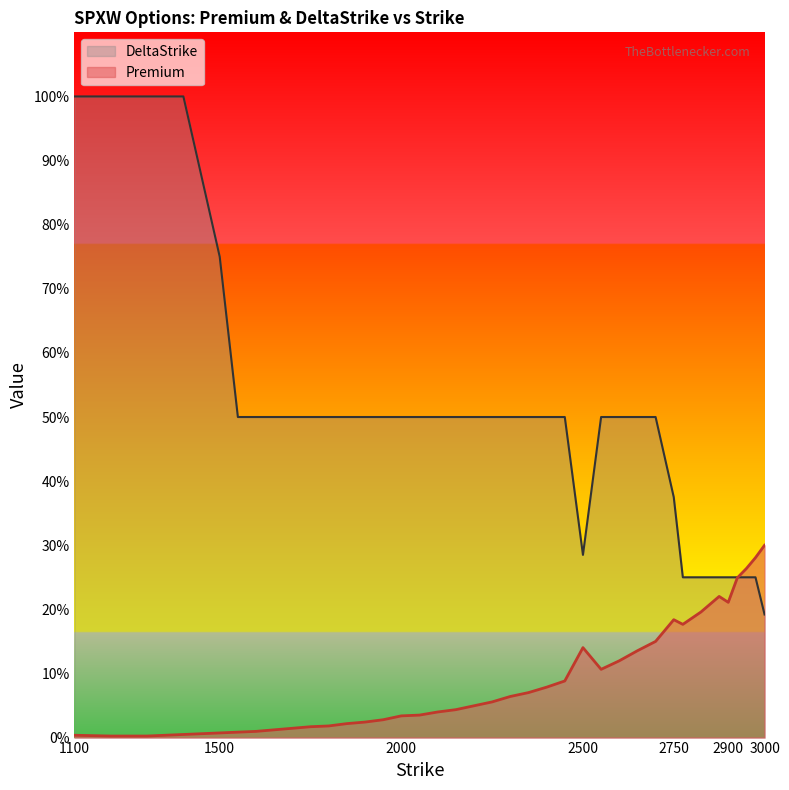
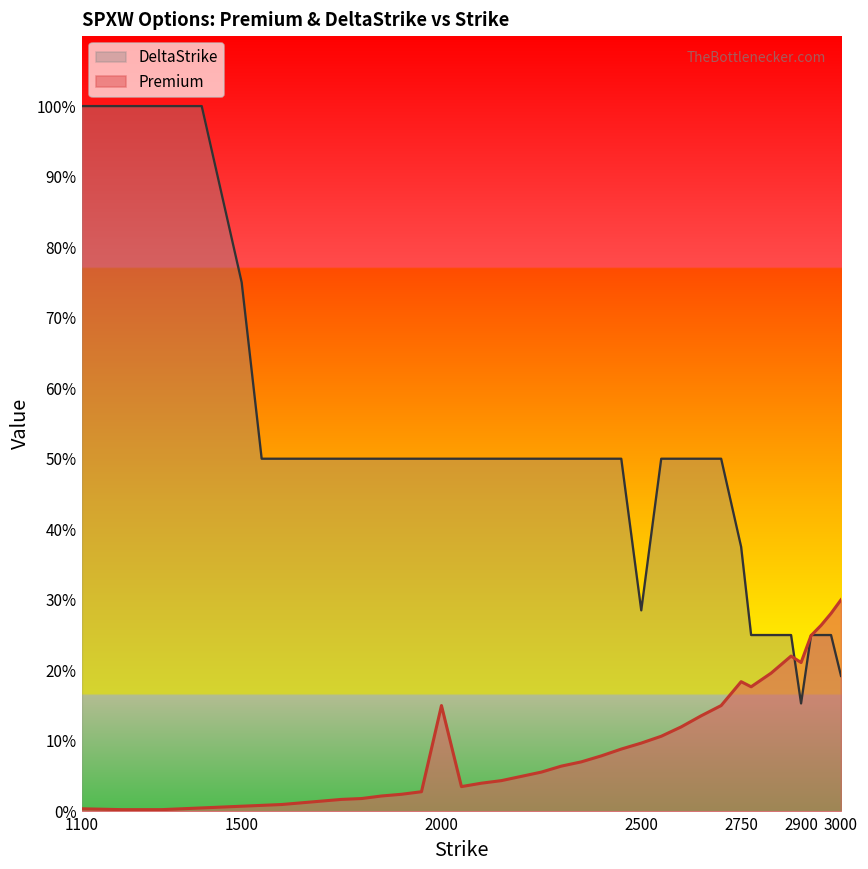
  {
    "DeltaStrike": {
      "1100": "100%",
      "1500": "75%",
      "2000": "50%",
      "2500": "28%",
      "2750": "38%",
-     "2900": "25%",
+     "2900": "15%",
      "3000": "19%"
    },
    "Premium": {
      "1100": "0%",
      "1500": "1%",
-     "2000": "3%",
-     "2500": "14%",
+     "2000": "15%",
+     "2500": "10%",
      "2750": "18%",
      "2900": "21%",
      "3000": "30%"
    }
  }
